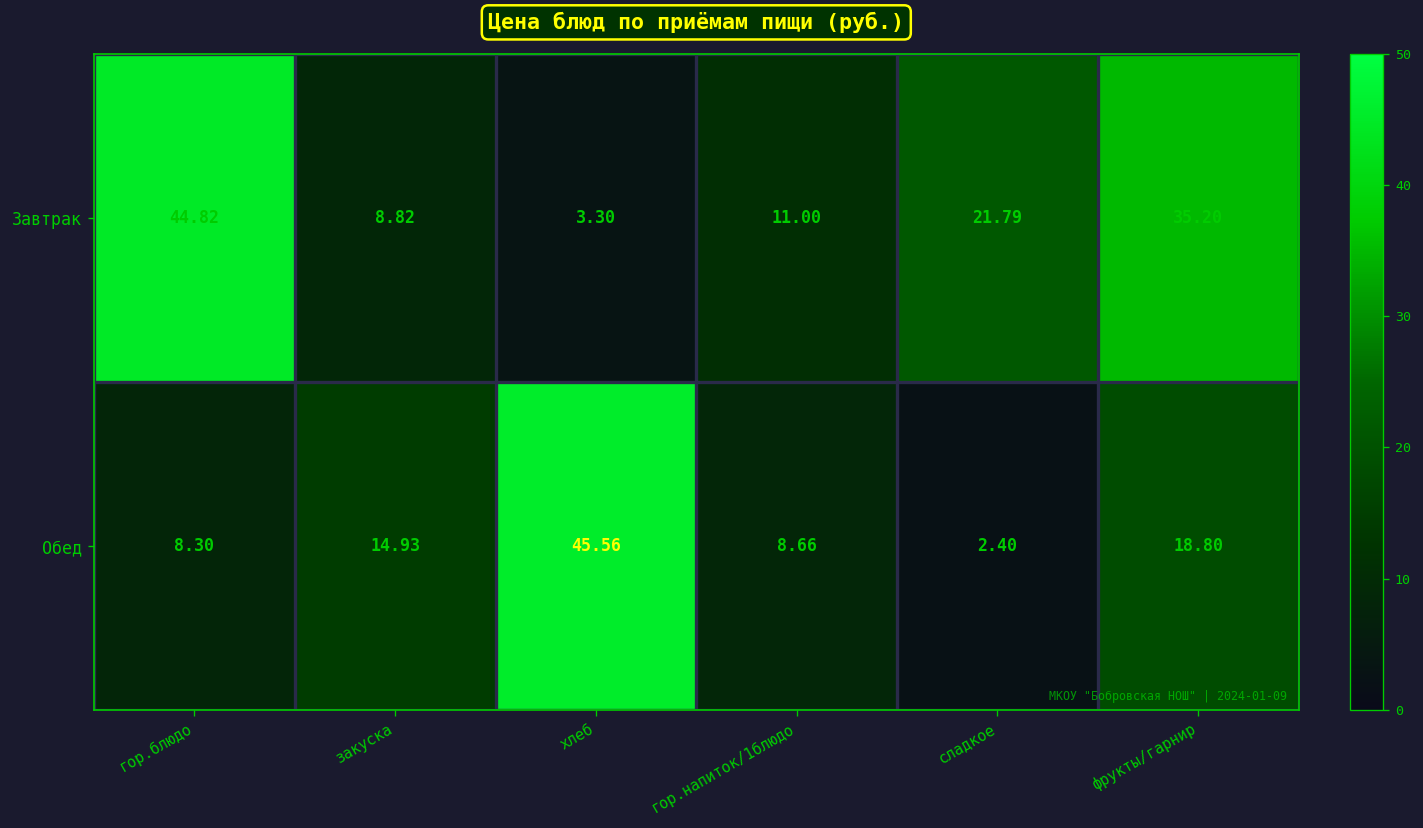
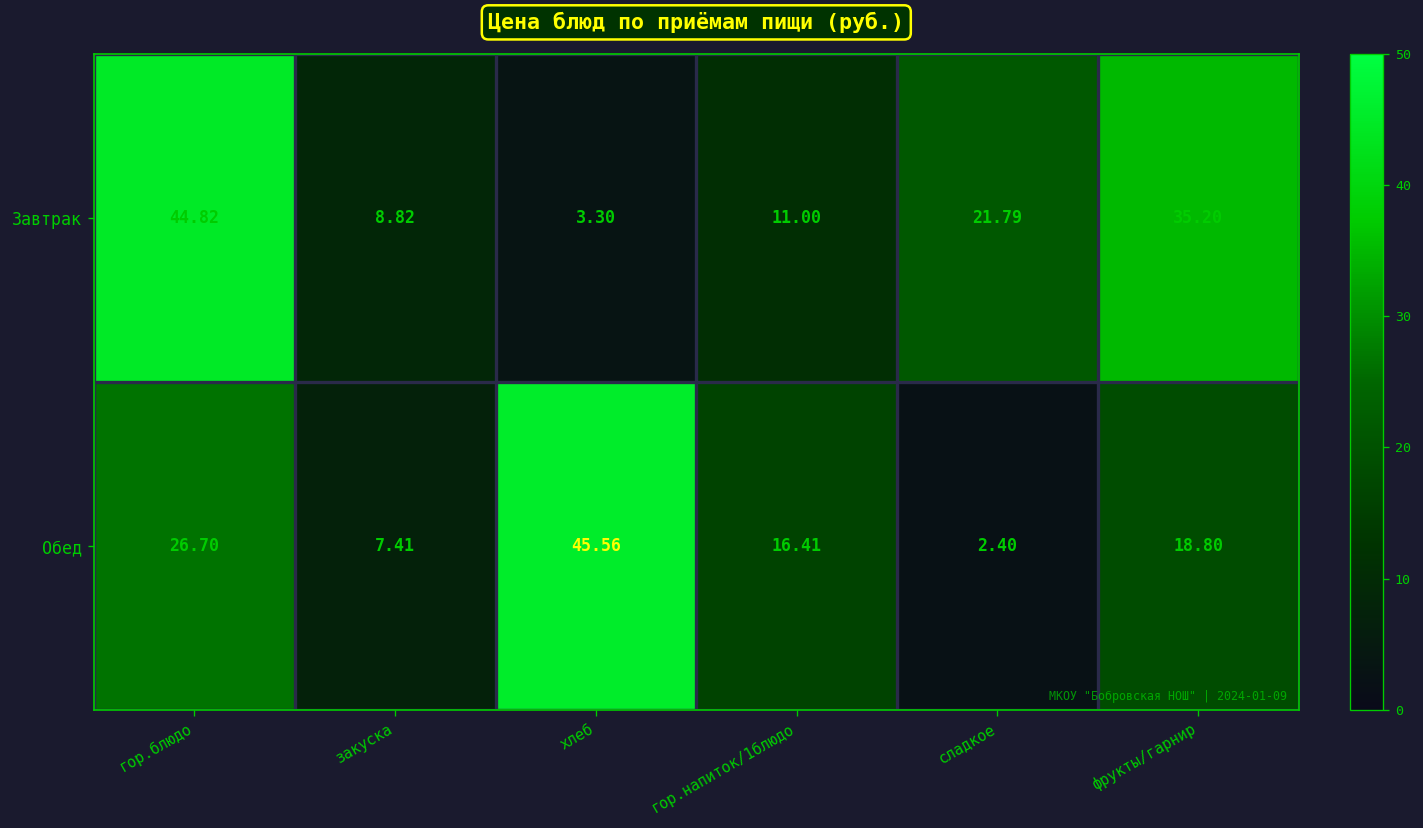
  {
    "Завтрак": {
      "закуска": 8.82,
      "хлеб": 3.30,
      "гор.напиток/1блюдо": 11.00,
      "сладкое": 21.79
    },
    "Обед": {
-     "гор.блюдо": 8.30,
-     "закуска": 14.93,
+     "гор.блюдо": 26.70,
+     "закуска": 7.41,
      "хлеб": 45.56,
-     "гор.напиток/1блюдо": 8.66,
+     "гор.напиток/1блюдо": 16.41,
      "сладкое": 2.40
    }
  }
